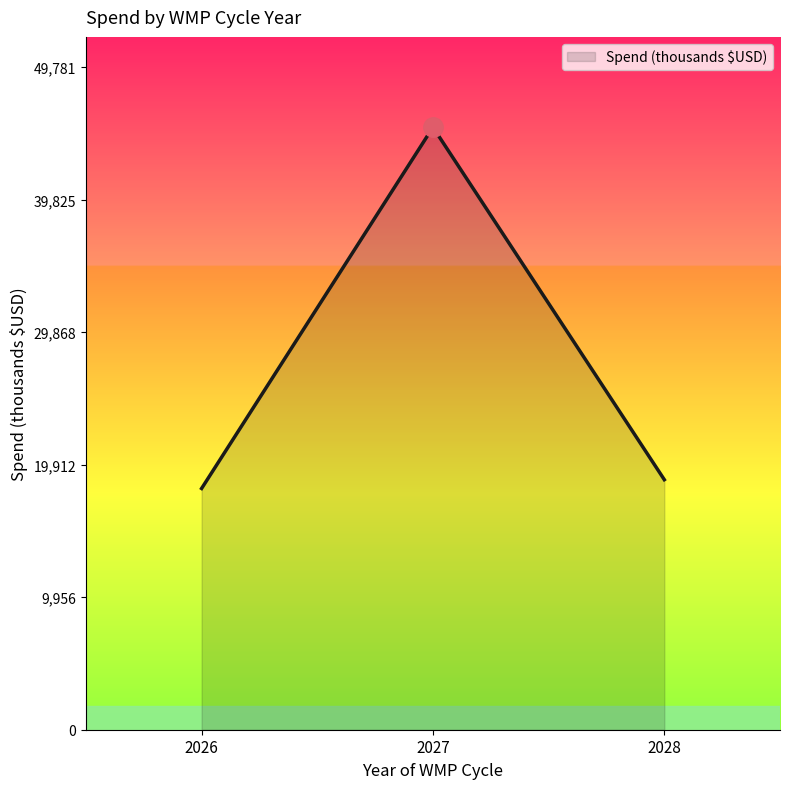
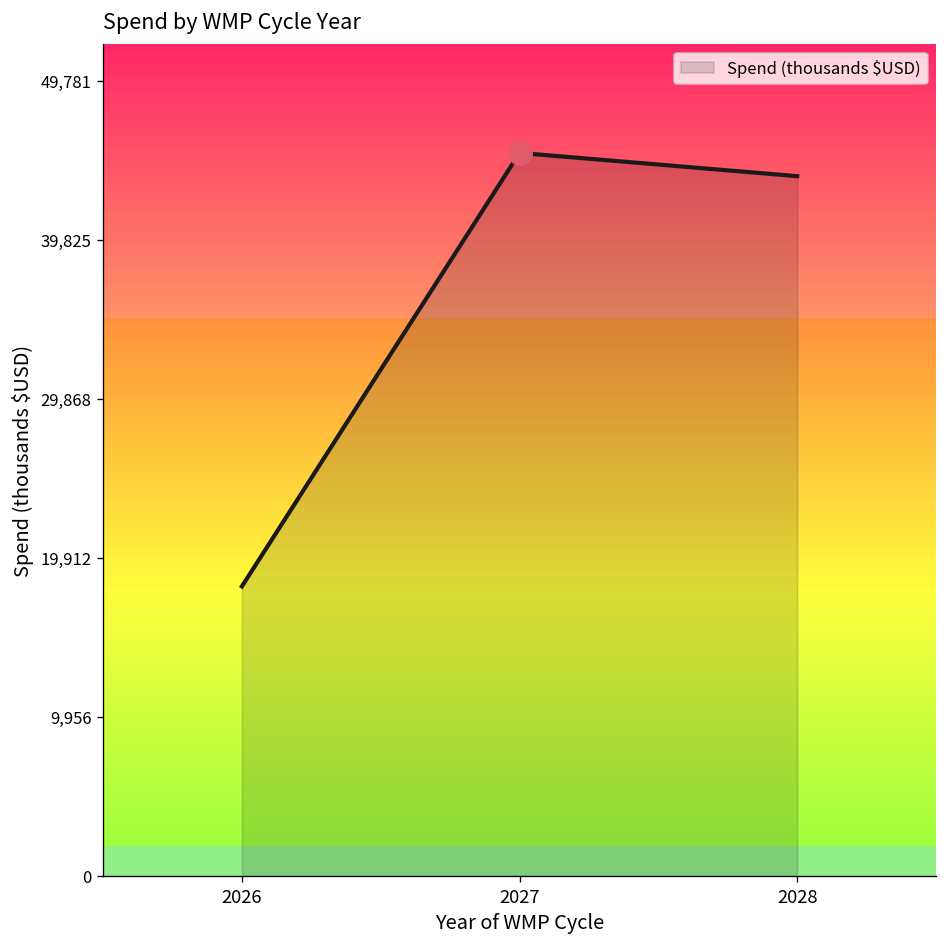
  {
    "Spend (thousands $USD)": {
      "2026": "18,100",
-     "2028": "18,800"
+     "2028": "43,800"
    }
  }
